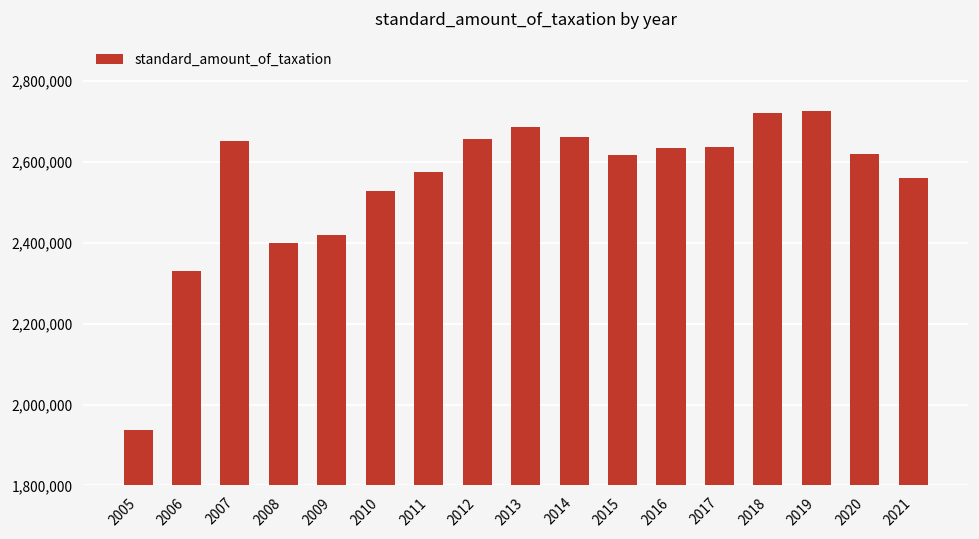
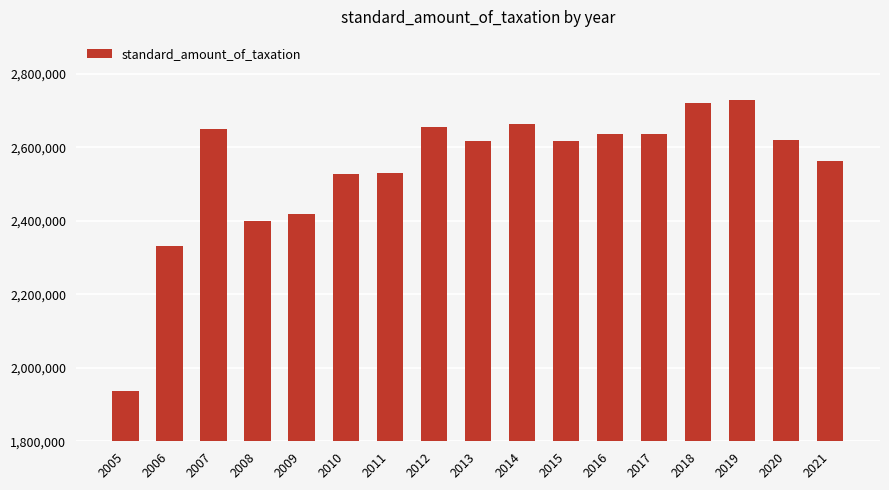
  {
    "2005": "1,940,000",
    "2006": "2,330,000",
    "2007": "2,650,000",
    "2008": "2,400,000",
    "2009": "2,420,000",
    "2010": "2,530,000",
-   "2011": "2,580,000",
+   "2011": "2,530,000",
    "2012": "2,660,000",
-   "2013": "2,690,000",
+   "2013": "2,620,000",
    "2014": "2,660,000",
    "2015": "2,620,000",
    "2016": "2,630,000",
    "2017": "2,640,000",
    "2018": "2,720,000",
    "2019": "2,730,000",
    "2020": "2,620,000",
    "2021": "2,560,000"
  }
